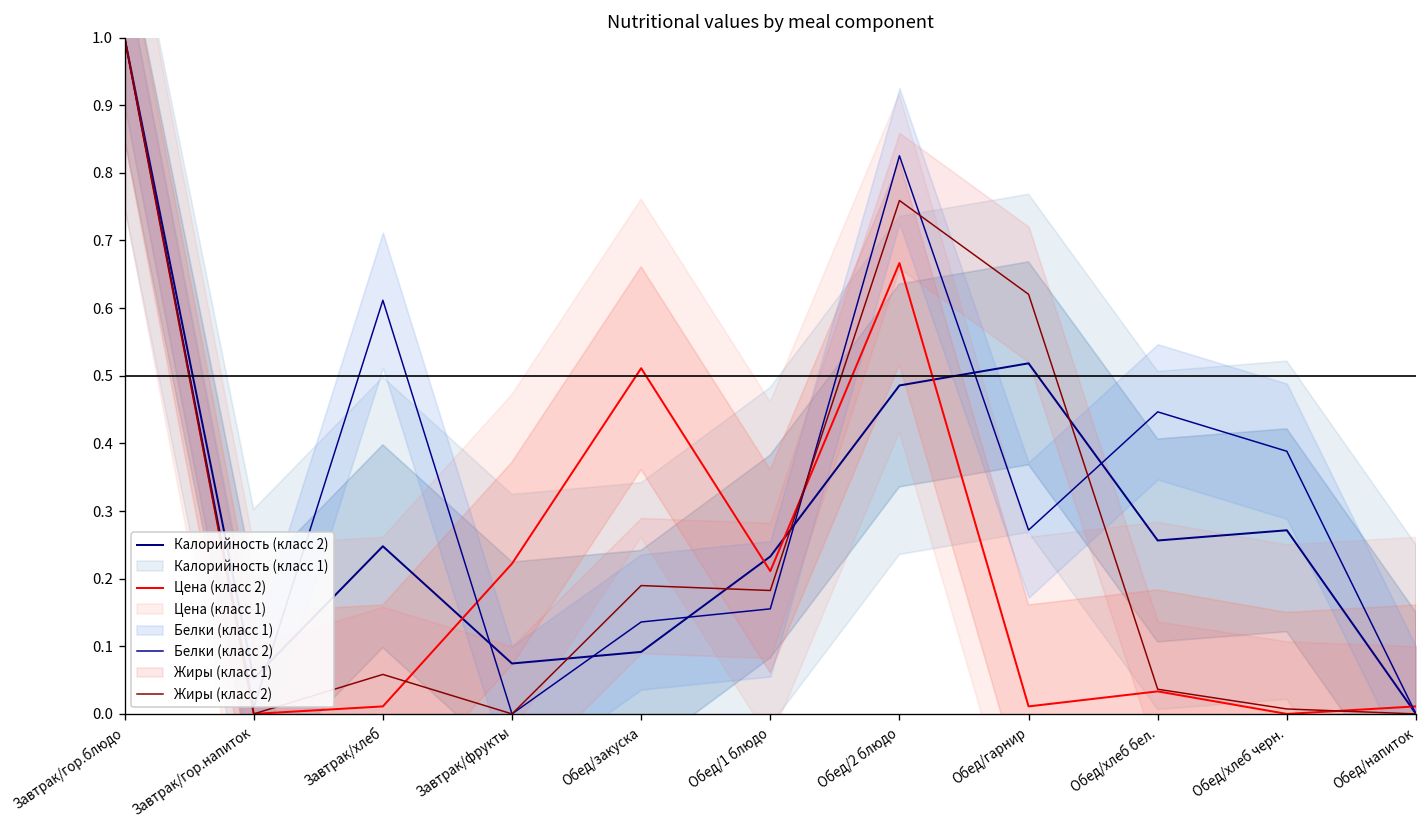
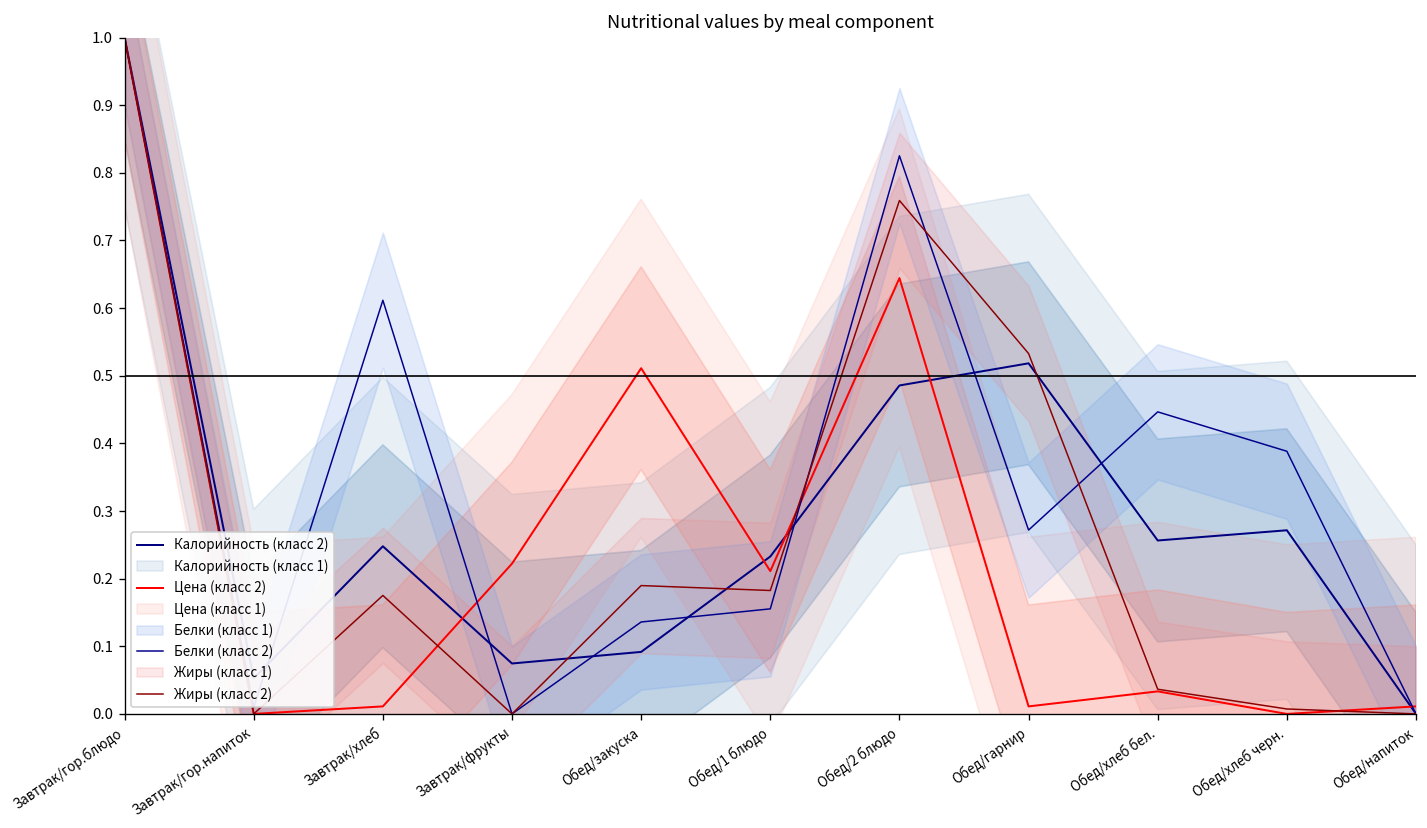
  {
    "Цена (класс 2)": {
      "Завтрак/хлеб": 0.01,
      "Обед/закуска": 0.51,
      "Обед/1 блюдо": 0.21,
-     "Обед/2 блюдо": 0.67,
+     "Обед/2 блюдо": 0.64,
      "Обед/гарнир": 0.01,
      "Обед/хлеб черн.": 0.00,
      "Обед/напиток": 0.01
    },
    "Жиры (класс 2)": {
-     "Завтрак/хлеб": 0.06,
+     "Завтрак/хлеб": 0.18,
      "Обед/закуска": 0.19,
      "Обед/1 блюдо": 0.18,
      "Обед/2 блюдо": 0.76,
-     "Обед/гарнир": 0.62,
+     "Обед/гарнир": 0.53,
      "Обед/хлеб черн.": 0.01
    }
  }
